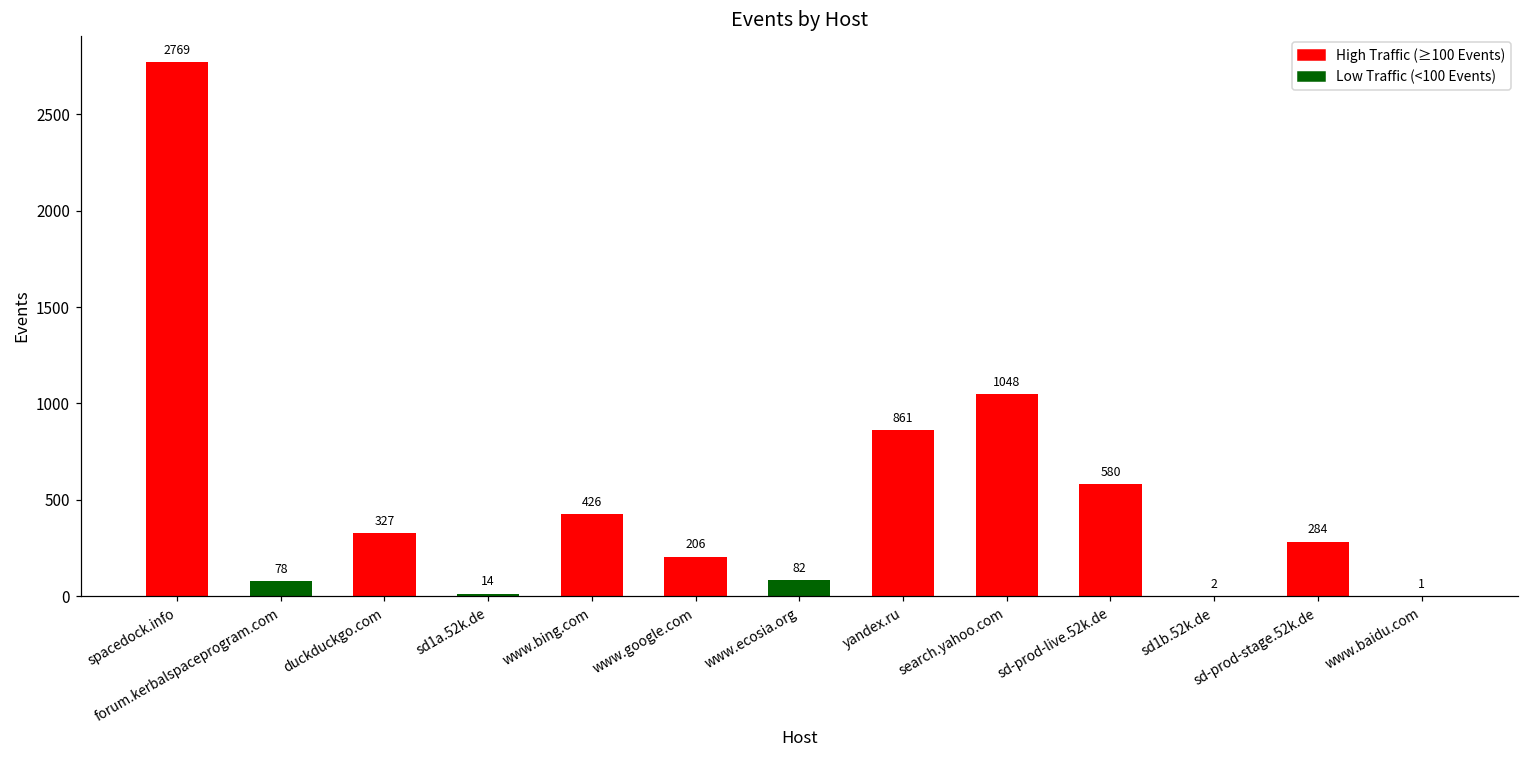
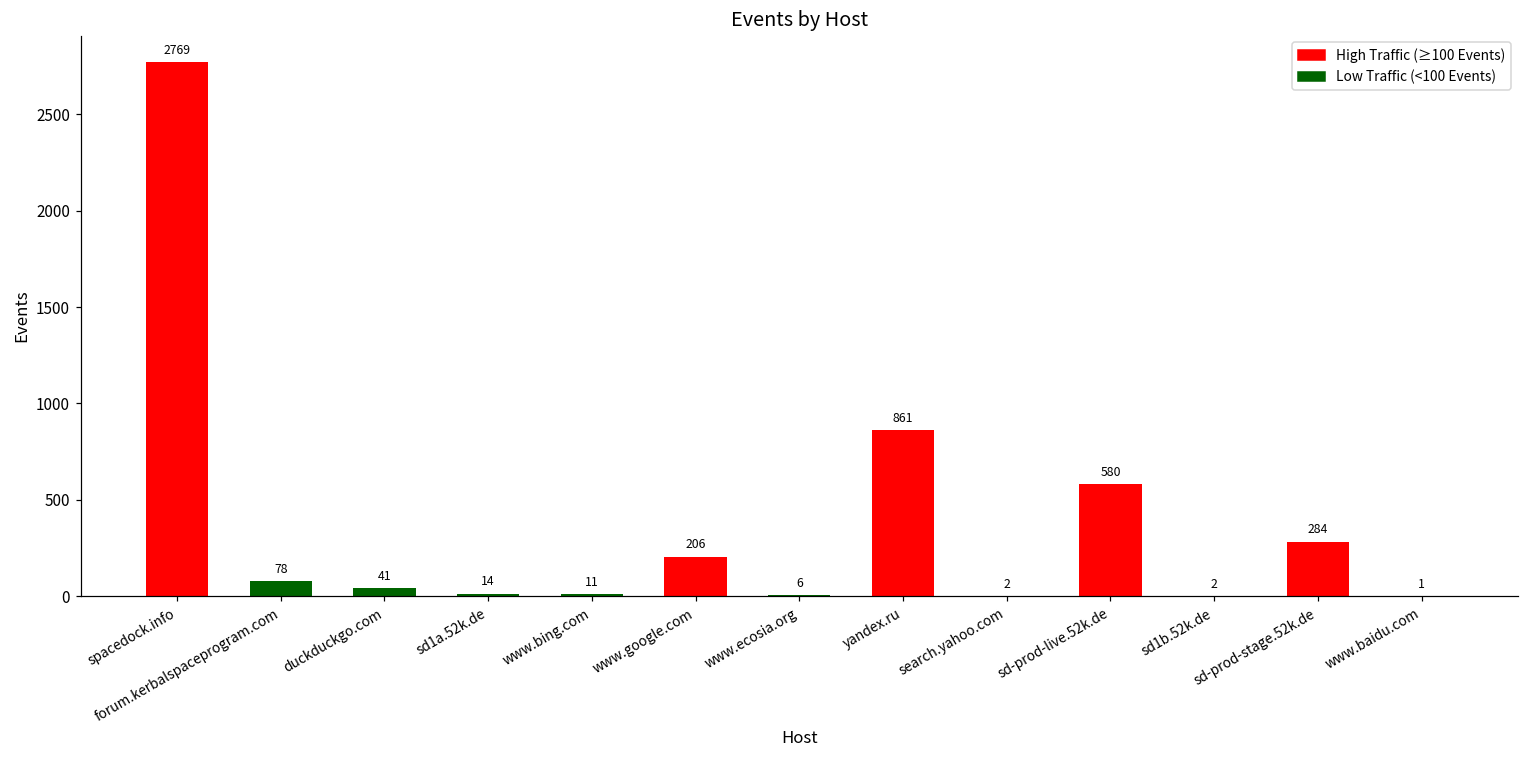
  {
    "spacedock.info": 2769,
    "forum.kerbalspaceprogram.com": 78,
-   "duckduckgo.com": 327,
+   "duckduckgo.com": 41,
    "sd1a.52k.de": 14,
-   "www.bing.com": 426,
+   "www.bing.com": 11,
    "www.google.com": 206,
-   "www.ecosia.org": 82,
+   "www.ecosia.org": 6,
    "yandex.ru": 861,
-   "search.yahoo.com": 1048,
+   "search.yahoo.com": 2,
    "sd-prod-live.52k.de": 580,
    "sd1b.52k.de": 2,
    "sd-prod-stage.52k.de": 284,
    "www.baidu.com": 1
  }
